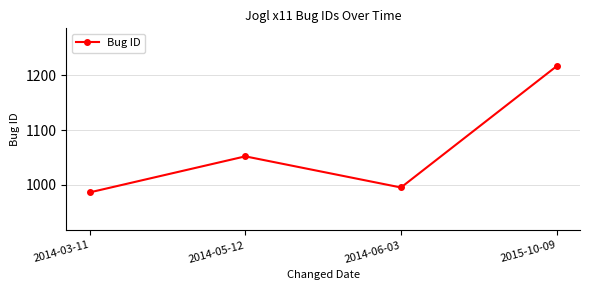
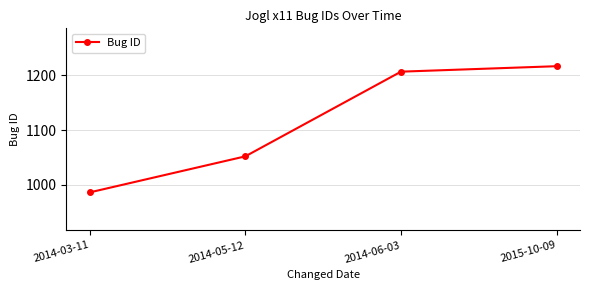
  {
    "2014-03-11": 990,
    "2014-05-12": 1050,
-   "2014-06-03": 1000,
+   "2014-06-03": 1210,
    "2015-10-09": 1220
  }
